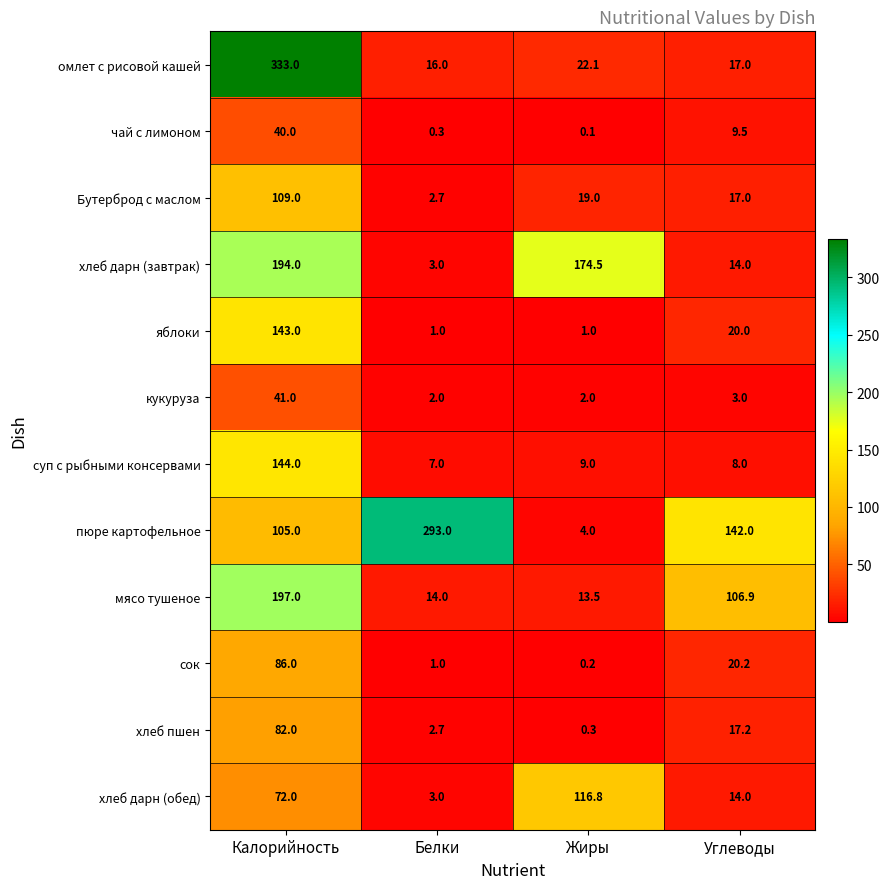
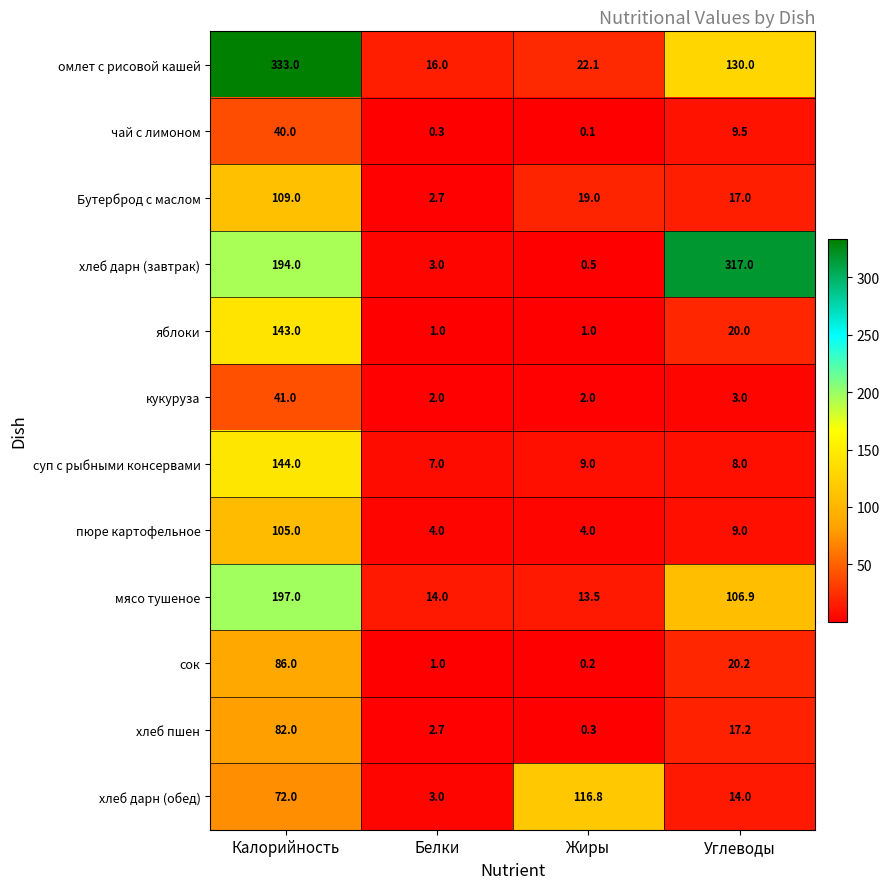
  {
    "омлет с рисовой кашей": {
      "Калорийность": 333.0,
      "Белки": 16.0,
      "Жиры": 22.1,
-     "Углеводы": 17.0
+     "Углеводы": 130.0
    },
    "чай с лимоном": {
      "Калорийность": 40.0,
      "Белки": 0.3,
      "Жиры": 0.1,
      "Углеводы": 9.5
    },
    "Бутерброд с маслом": {
      "Калорийность": 109.0,
      "Белки": 2.7,
      "Жиры": 19.0,
      "Углеводы": 17.0
    },
    "хлеб дарн (завтрак)": {
      "Калорийность": 194.0,
      "Белки": 3.0,
-     "Жиры": 174.5,
-     "Углеводы": 14.0
+     "Жиры": 0.5,
+     "Углеводы": 317.0
    },
    "яблоки": {
      "Калорийность": 143.0,
      "Белки": 1.0,
      "Жиры": 1.0,
      "Углеводы": 20.0
    },
    "кукуруза": {
      "Калорийность": 41.0,
      "Белки": 2.0,
      "Жиры": 2.0,
      "Углеводы": 3.0
    },
    "суп с рыбными консервами": {
      "Калорийность": 144.0,
      "Белки": 7.0,
      "Жиры": 9.0,
      "Углеводы": 8.0
    },
    "пюре картофельное": {
      "Калорийность": 105.0,
-     "Белки": 293.0,
+     "Белки": 4.0,
      "Жиры": 4.0,
-     "Углеводы": 142.0
+     "Углеводы": 9.0
    },
    "мясо тушеное": {
      "Калорийность": 197.0,
      "Белки": 14.0,
      "Жиры": 13.5,
      "Углеводы": 106.9
    },
    "сок": {
      "Калорийность": 86.0,
      "Белки": 1.0,
      "Жиры": 0.2,
      "Углеводы": 20.2
    },
    "хлеб пшен": {
      "Калорийность": 82.0,
      "Белки": 2.7,
      "Жиры": 0.3,
      "Углеводы": 17.2
    },
    "хлеб дарн (обед)": {
      "Калорийность": 72.0,
      "Белки": 3.0,
      "Жиры": 116.8,
      "Углеводы": 14.0
    }
  }
